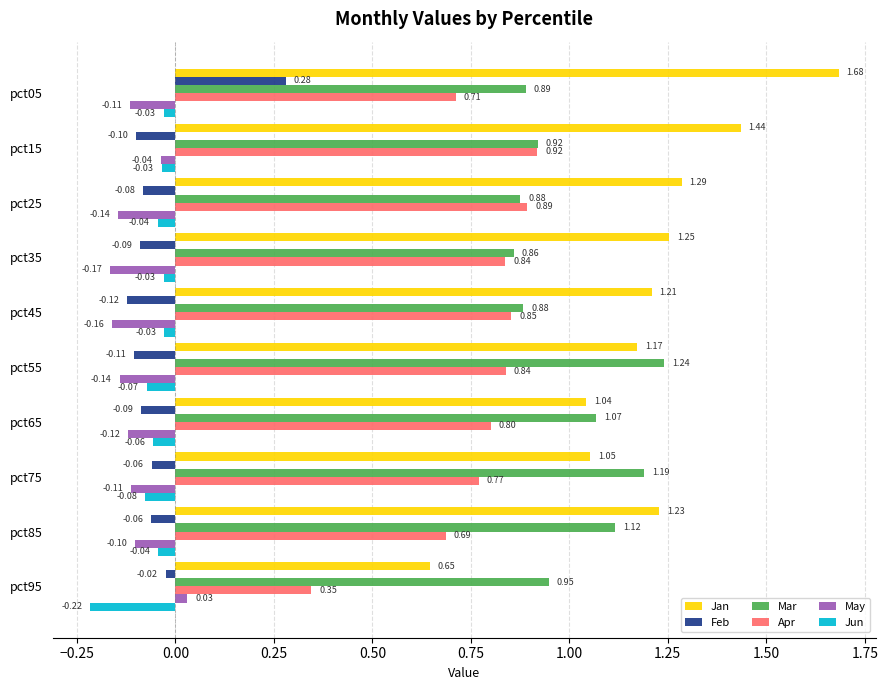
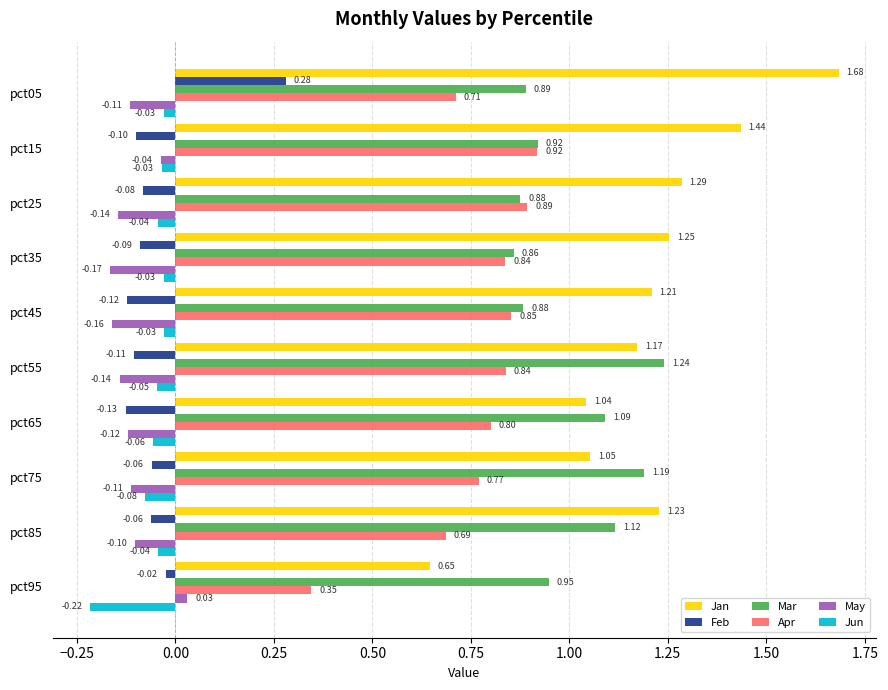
  {
    "Jan": {
      "pct05": 1.68,
      "pct15": 1.44,
      "pct25": 1.29,
      "pct35": 1.25,
      "pct45": 1.21,
      "pct55": 1.17,
      "pct65": 1.04,
      "pct75": 1.05,
      "pct85": 1.23,
      "pct95": 0.65
    },
    "Feb": {
      "pct05": 0.28,
      "pct15": -0.10,
      "pct25": -0.08,
      "pct35": -0.09,
      "pct45": -0.12,
      "pct55": -0.11,
-     "pct65": -0.09,
+     "pct65": -0.13,
      "pct75": -0.06,
      "pct85": -0.06,
      "pct95": -0.02
    },
    "Mar": {
      "pct05": 0.89,
      "pct15": 0.92,
      "pct25": 0.88,
      "pct35": 0.86,
      "pct45": 0.88,
      "pct55": 1.24,
-     "pct65": 1.07,
+     "pct65": 1.09,
      "pct75": 1.19,
      "pct85": 1.12,
      "pct95": 0.95
    },
    "Apr": {
      "pct05": 0.71,
      "pct15": 0.92,
      "pct25": 0.89,
      "pct35": 0.84,
      "pct45": 0.85,
      "pct55": 0.84,
      "pct65": 0.80,
      "pct75": 0.77,
      "pct85": 0.69,
      "pct95": 0.35
    },
    "May": {
      "pct05": -0.11,
      "pct15": -0.04,
      "pct25": -0.14,
      "pct35": -0.17,
      "pct45": -0.16,
      "pct55": -0.14,
      "pct65": -0.12,
      "pct75": -0.11,
      "pct85": -0.10,
      "pct95": 0.03
    },
    "Jun": {
      "pct05": -0.03,
      "pct15": -0.03,
      "pct25": -0.04,
      "pct35": -0.03,
      "pct45": -0.03,
-     "pct55": -0.07,
+     "pct55": -0.05,
      "pct65": -0.06,
      "pct75": -0.08,
      "pct85": -0.04,
      "pct95": -0.22
    }
  }
